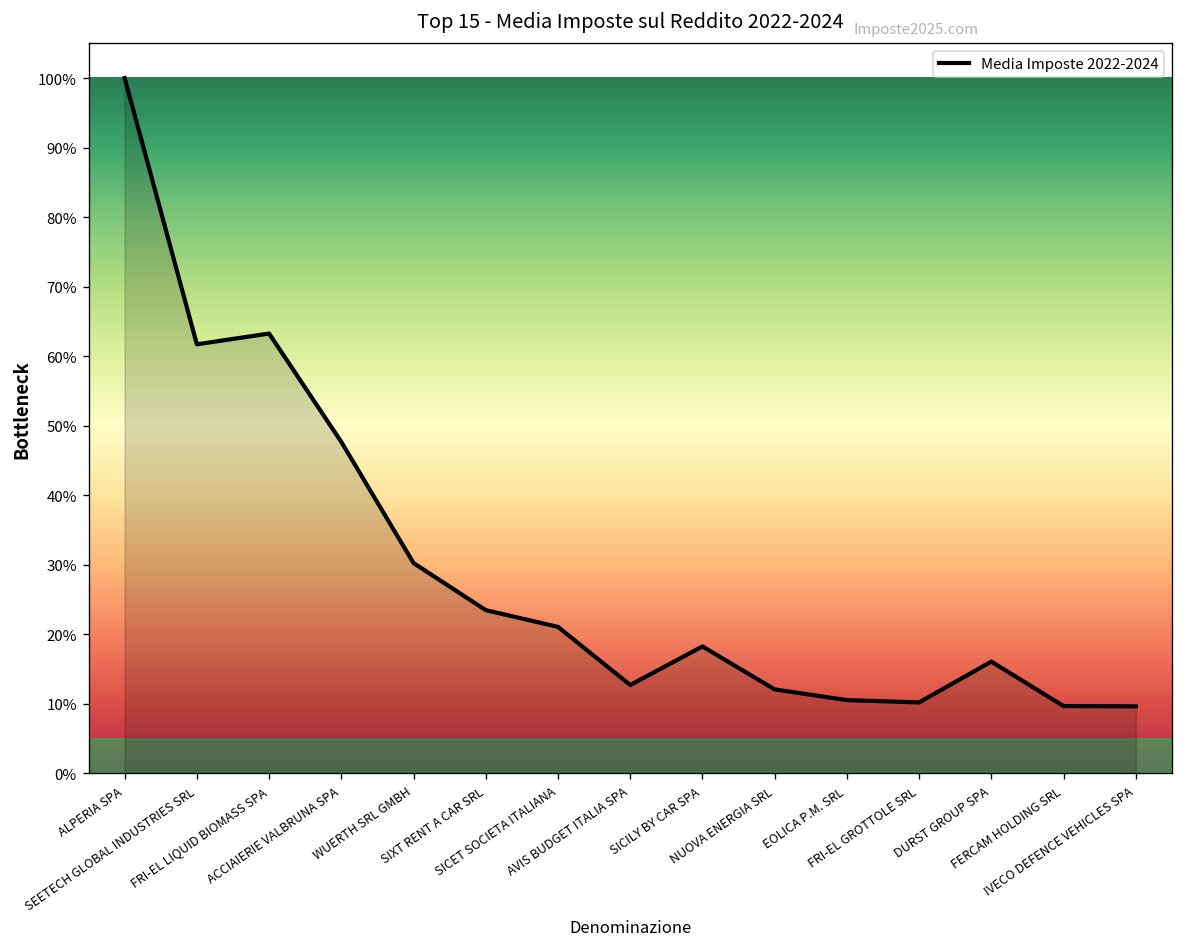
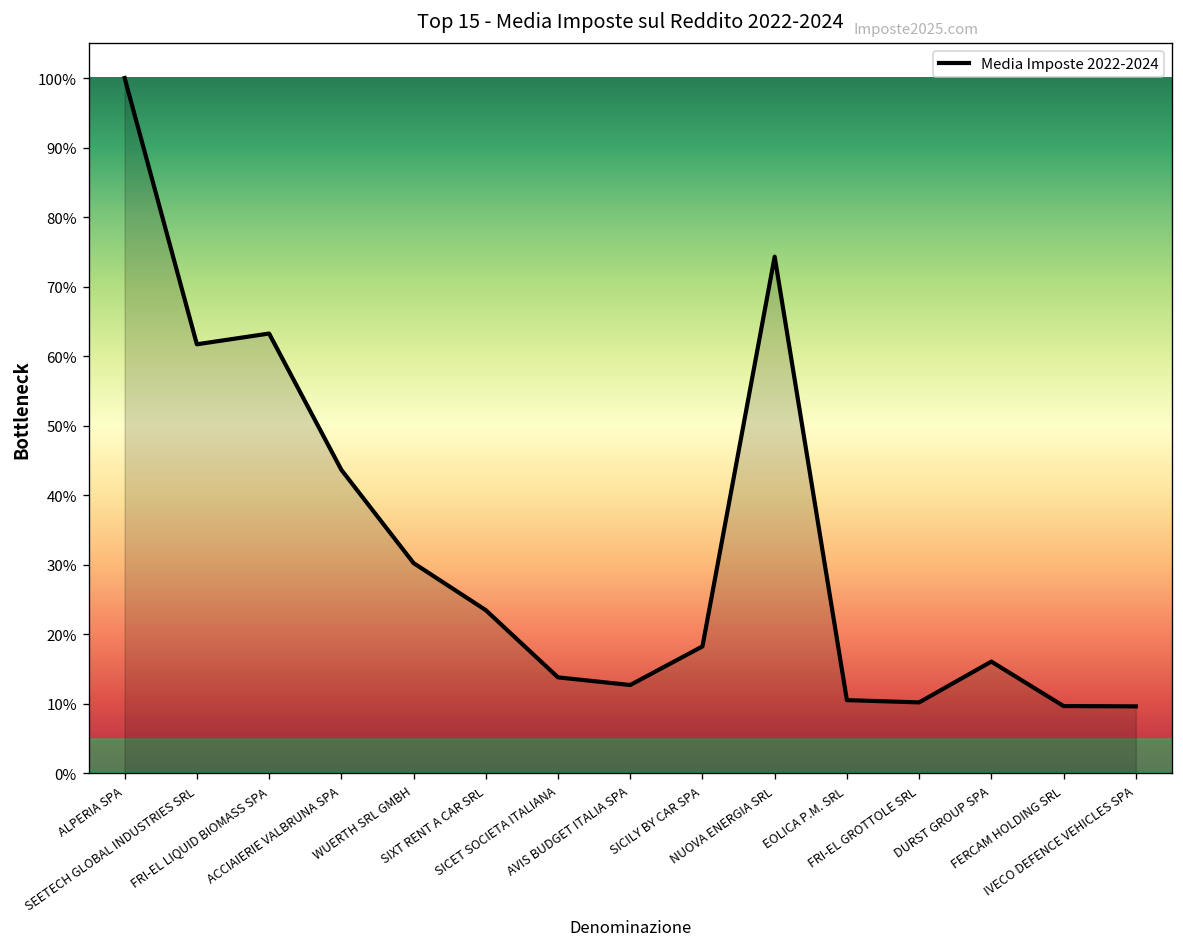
  {
    "ALPERIA SPA": "100%",
    "SEETECH GLOBAL INDUSTRIES SRL": "62%",
    "FRI-EL LIQUID BIOMASS SPA": "63%",
-   "ACCIAIERIE VALBRUNA SPA": "48%",
+   "ACCIAIERIE VALBRUNA SPA": "44%",
    "WUERTH SRL GMBH": "30%",
    "SIXT RENT A CAR SRL": "23%",
-   "SICET SOCIETA ITALIANA": "21%",
+   "SICET SOCIETA ITALIANA": "14%",
    "AVIS BUDGET ITALIA SPA": "13%",
    "SICILY BY CAR SPA": "18%",
-   "NUOVA ENERGIA SRL": "12%",
+   "NUOVA ENERGIA SRL": "74%",
    "EOLICA P.M. SRL": "11%",
    "FRI-EL GROTTOLE SRL": "10%",
    "DURST GROUP SPA": "16%",
    "FERCAM HOLDING SRL": "10%",
    "IVECO DEFENCE VEHICLES SPA": "10%"
  }
